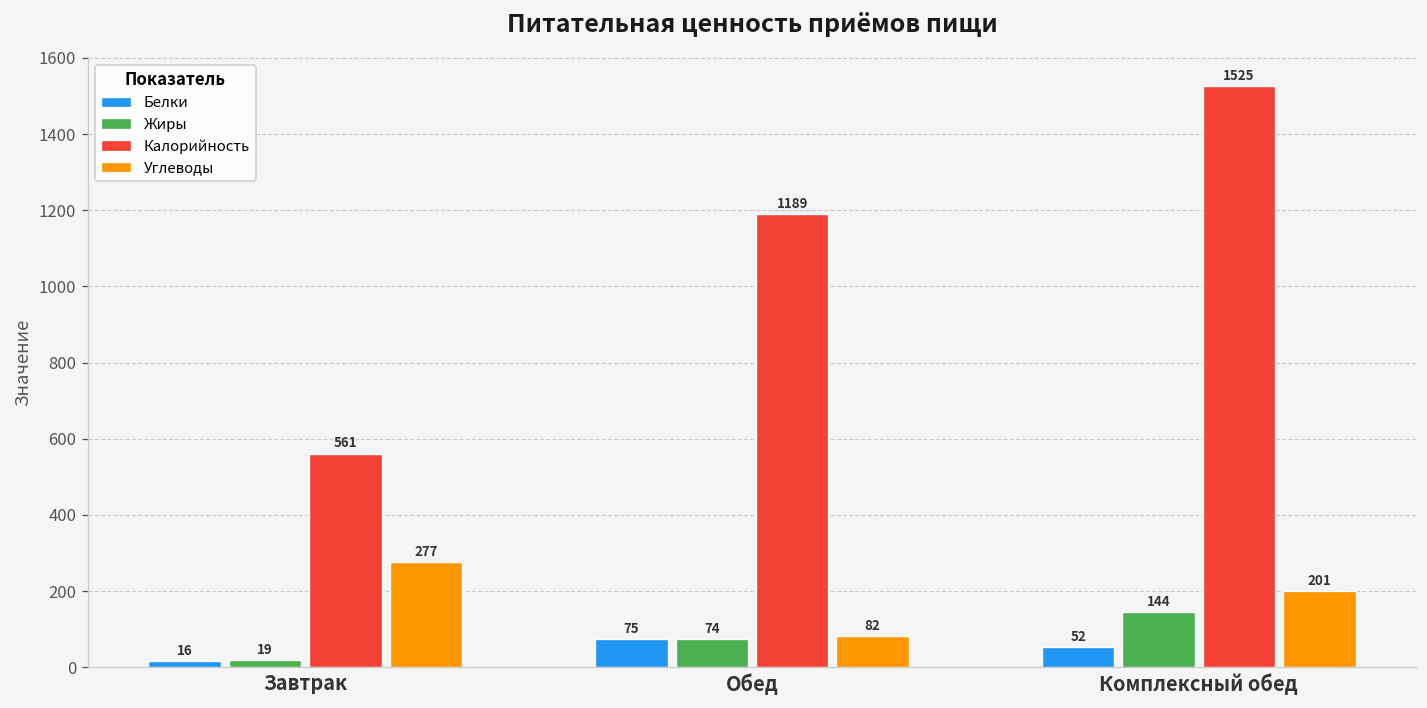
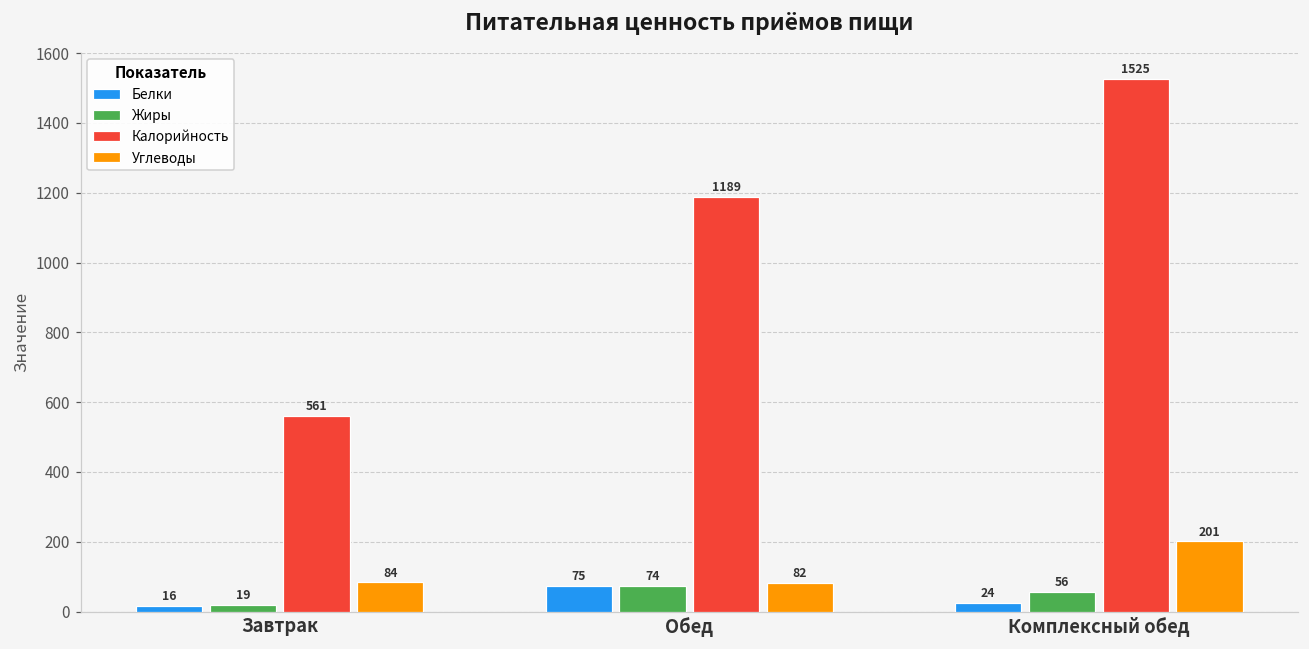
  {
    "Белки": {
      "Завтрак": 16,
      "Обед": 75,
-     "Комплексный обед": 52
+     "Комплексный обед": 24
    },
    "Жиры": {
      "Завтрак": 19,
      "Обед": 74,
-     "Комплексный обед": 144
+     "Комплексный обед": 56
    },
    "Калорийность": {
      "Завтрак": 561,
      "Обед": 1189,
      "Комплексный обед": 1525
    },
    "Углеводы": {
-     "Завтрак": 277,
+     "Завтрак": 84,
      "Обед": 82,
      "Комплексный обед": 201
    }
  }
